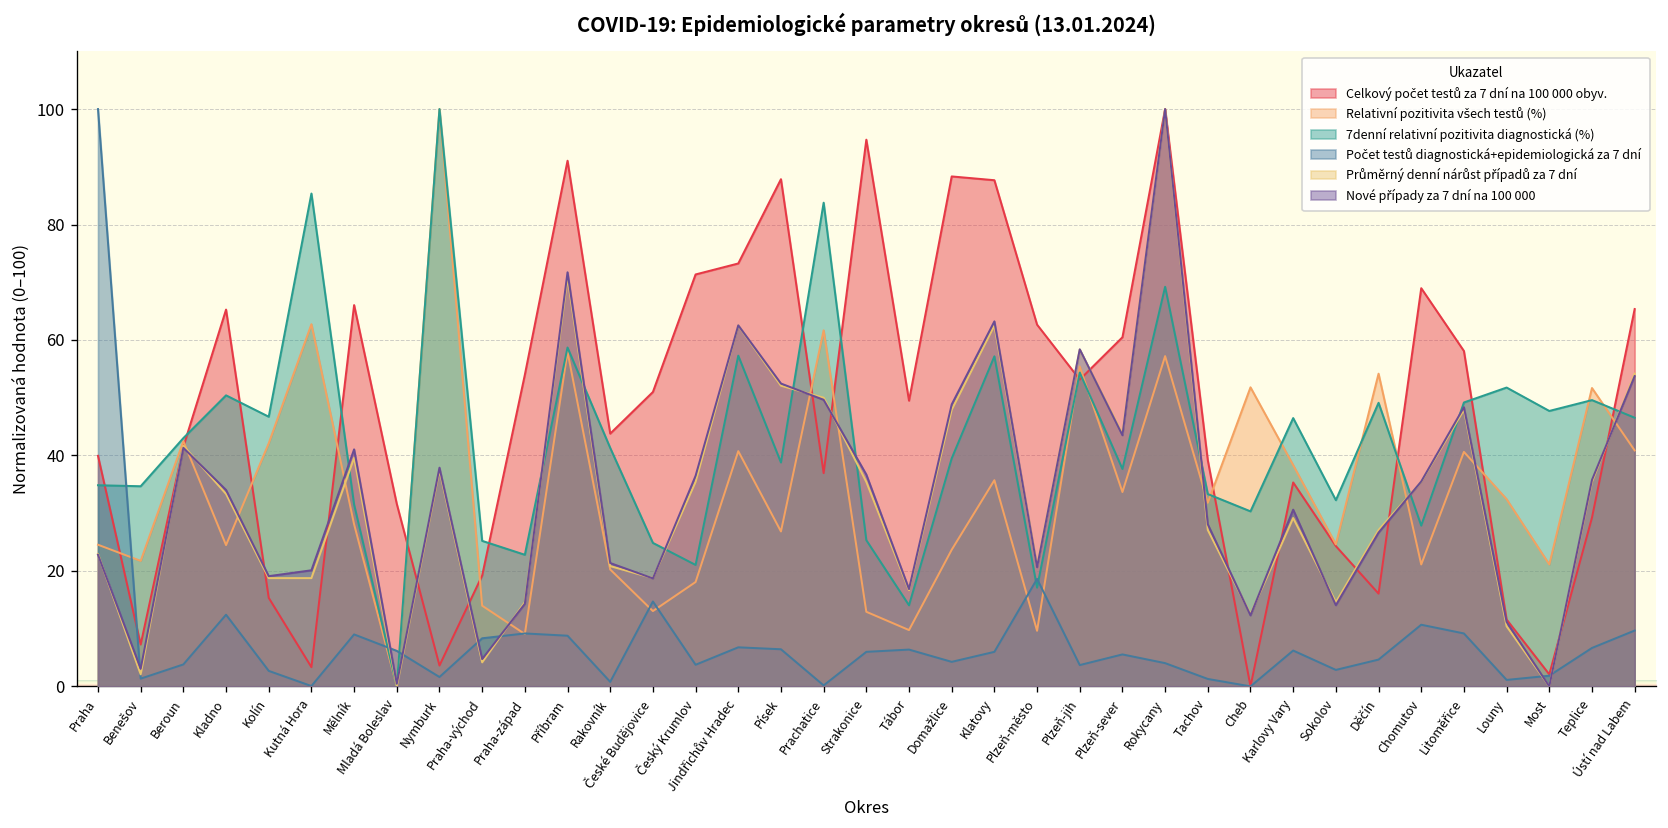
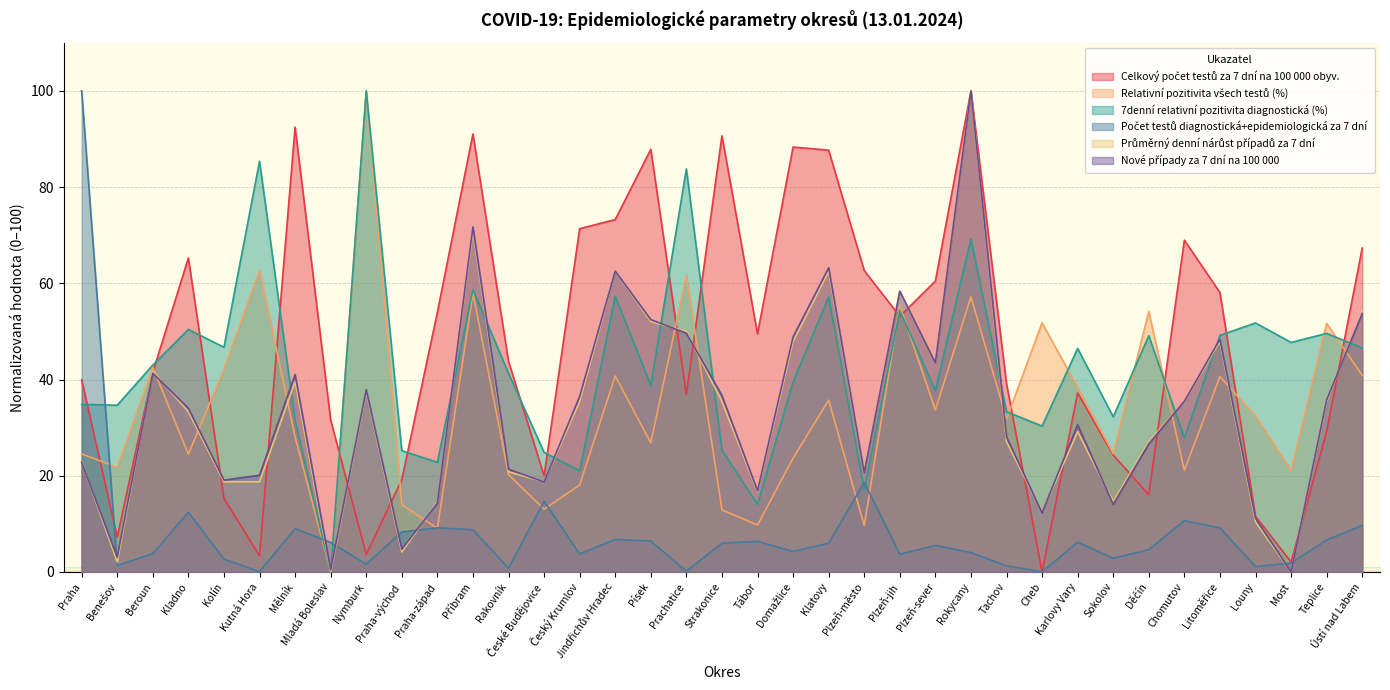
  {
    "Celkový počet testů za 7 dní na 100 000 obyv.": {
      "Praha": 40,
      "Benešov": 7,
      "Kladno": 65,
      "Kolín": 15,
      "Kutná Hora": 3,
-     "Mělník": 66,
+     "Mělník": 92,
      "Mladá Boleslav": 32,
      "Nymburk": 4,
      "Praha-východ": 19,
      "Praha-západ": 54,
      "Příbram": 91,
      "Rakovník": 44,
-     "České Budějovice": 51,
+     "České Budějovice": 20,
      "Český Krumlov": 71,
      "Jindřichův Hradec": 73,
      "Písek": 88,
      "Prachatice": 37,
-     "Strakonice": 95,
+     "Strakonice": 91,
      "Tábor": 49,
      "Domažlice": 88,
      "Klatovy": 88,
      "Plzeň-město": 63,
      "Plzeň-jih": 53,
      "Plzeň-sever": 60,
      "Tachov": 39,
-     "Karlovy Vary": 35,
+     "Karlovy Vary": 37,
      "Děčín": 16,
      "Chomutov": 69,
      "Litoměřice": 58,
      "Teplice": 29,
-     "Ústí nad Labem": 65
+     "Ústí nad Labem": 67
    }
  }
